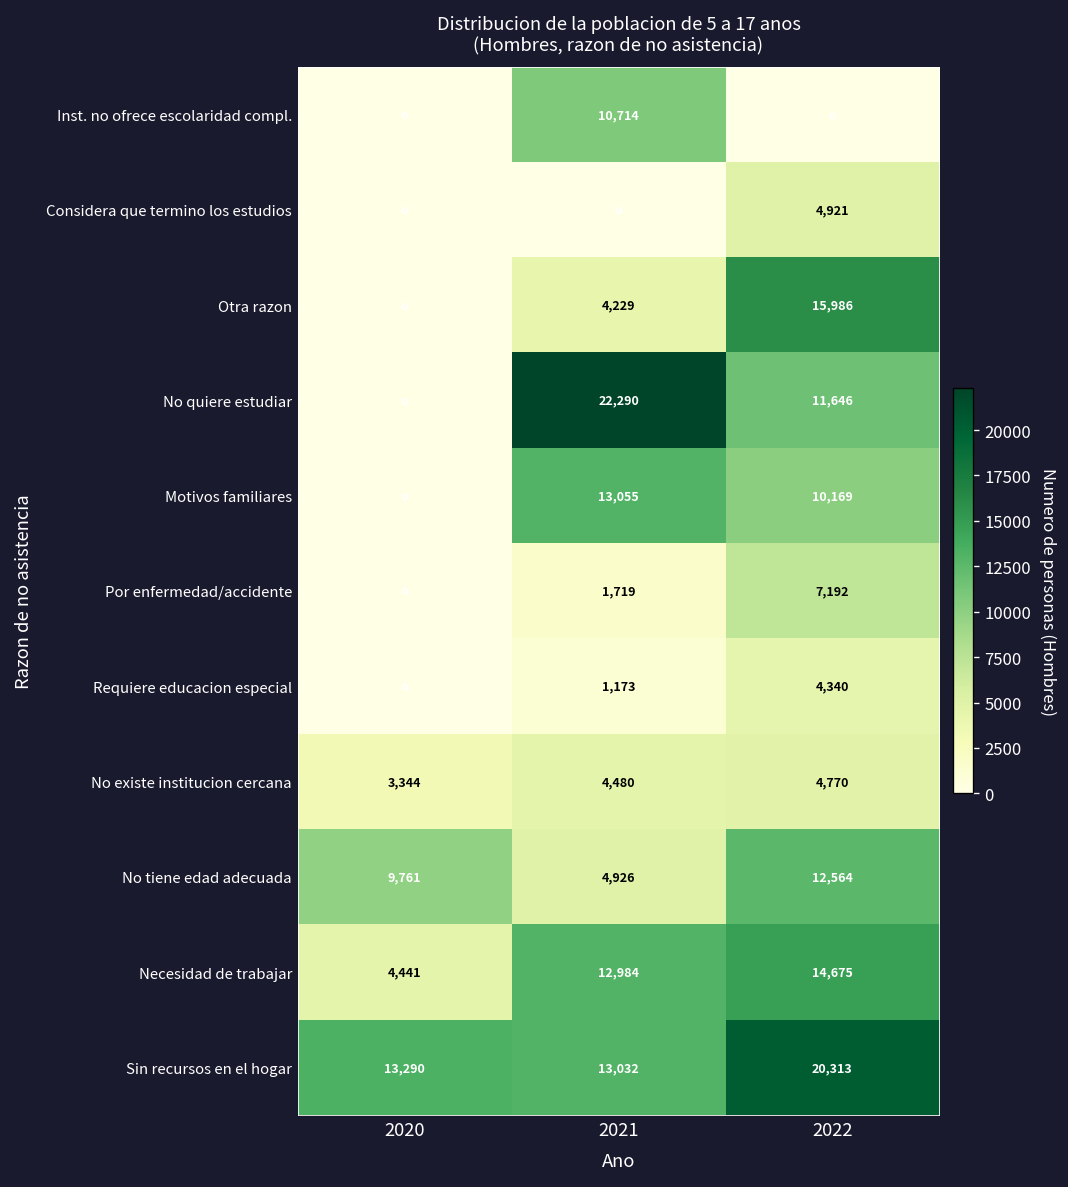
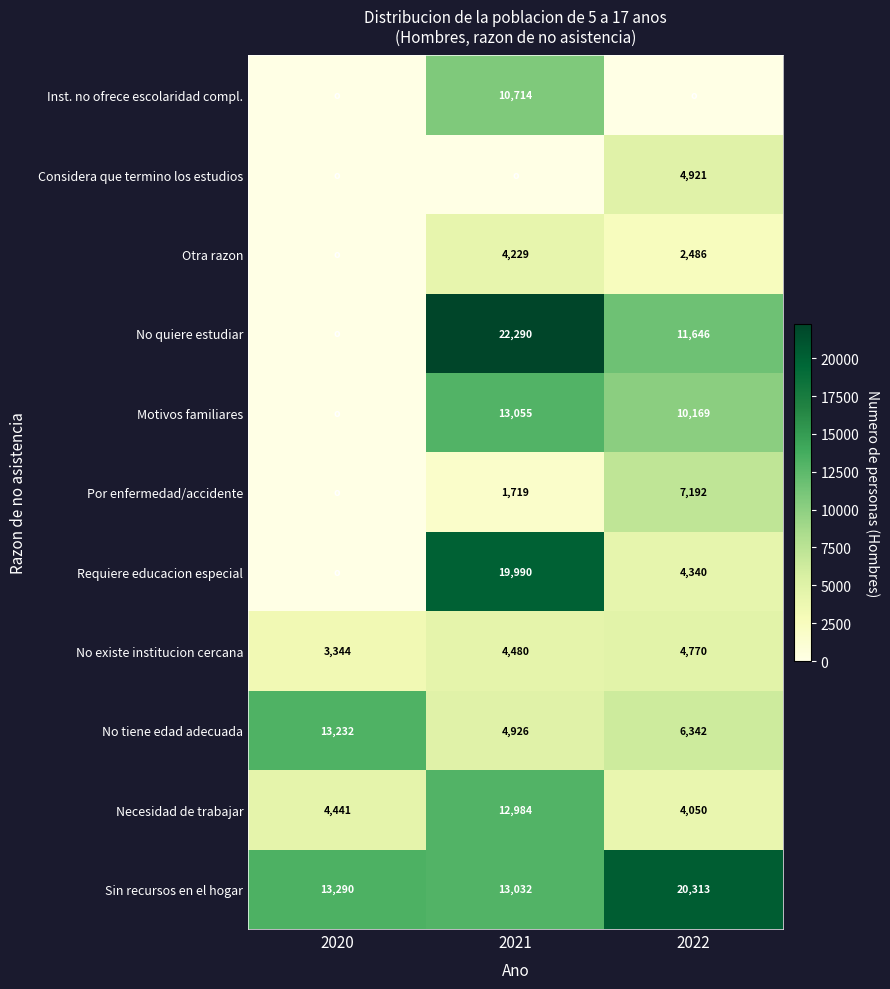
  {
    "Inst. no ofrece escolaridad compl.": {
      "2021": "10,714"
    },
    "Considera que termino los estudios": {
      "2022": "4,921"
    },
    "Otra razon": {
      "2021": "4,229",
-     "2022": "15,986"
+     "2022": "2,486"
    },
    "No quiere estudiar": {
      "2021": "22,290",
      "2022": "11,646"
    },
    "Motivos familiares": {
      "2021": "13,055",
      "2022": "10,169"
    },
    "Por enfermedad/accidente": {
      "2021": "1,719",
      "2022": "7,192"
    },
    "Requiere educacion especial": {
-     "2021": "1,173",
+     "2021": "19,990",
      "2022": "4,340"
    },
    "No existe institucion cercana": {
      "2020": "3,344",
      "2021": "4,480",
      "2022": "4,770"
    },
    "No tiene edad adecuada": {
-     "2020": "9,761",
+     "2020": "13,232",
      "2021": "4,926",
-     "2022": "12,564"
+     "2022": "6,342"
    },
    "Necesidad de trabajar": {
      "2020": "4,441",
      "2021": "12,984",
-     "2022": "14,675"
+     "2022": "4,050"
    },
    "Sin recursos en el hogar": {
      "2020": "13,290",
      "2021": "13,032",
      "2022": "20,313"
    }
  }
